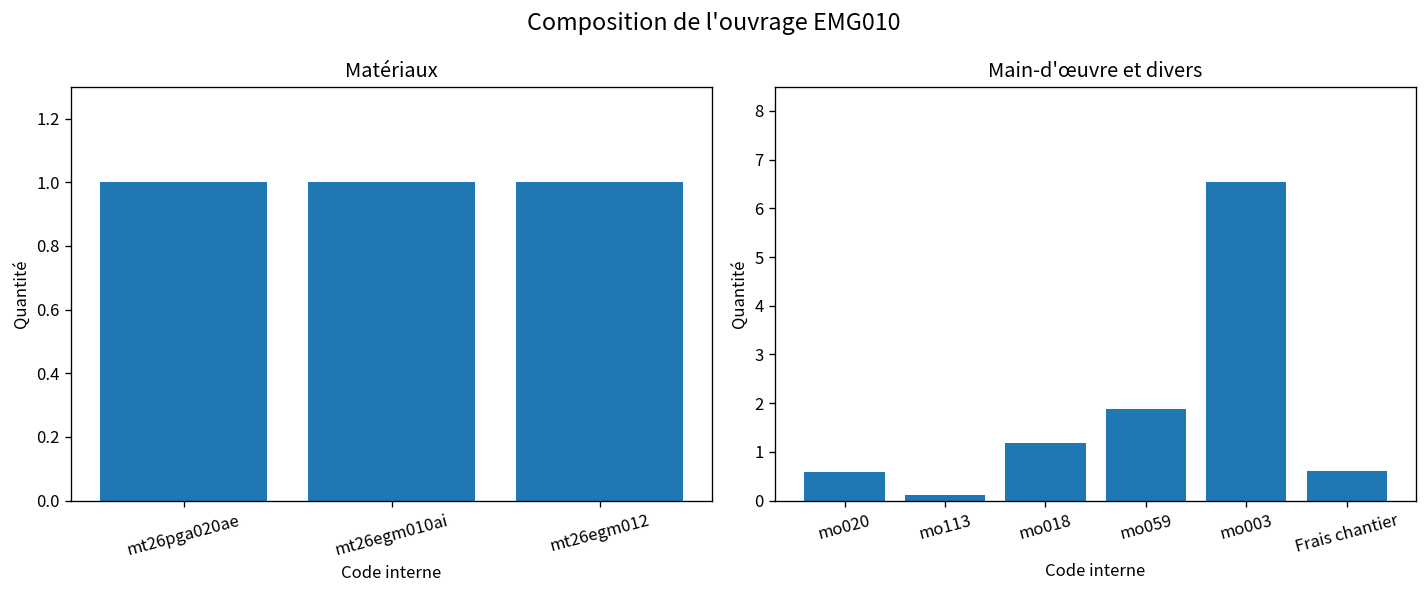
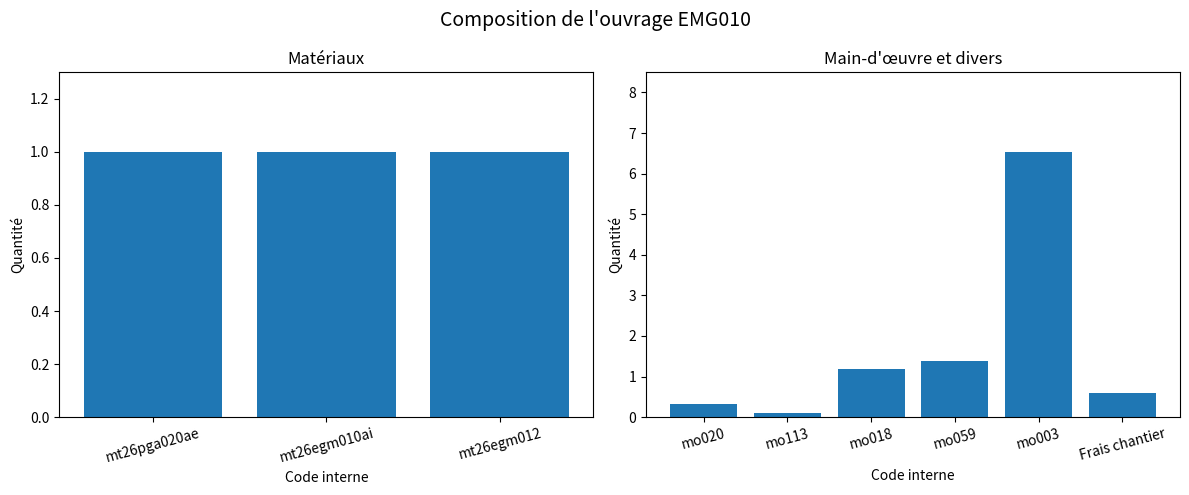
  {
    "Matériaux": {
      "mt26pga020ae": 1.00,
      "mt26egm010ai": 1.00,
      "mt26egm012": 1.00
    },
    "Main-d'œuvre et divers": {
-     "mo020": 0.6,
+     "mo020": 0.3,
      "mo113": 0.1,
      "mo018": 1.2,
-     "mo059": 1.9,
+     "mo059": 1.4,
      "mo003": 6.5,
      "Frais chantier": 0.6
    }
  }
